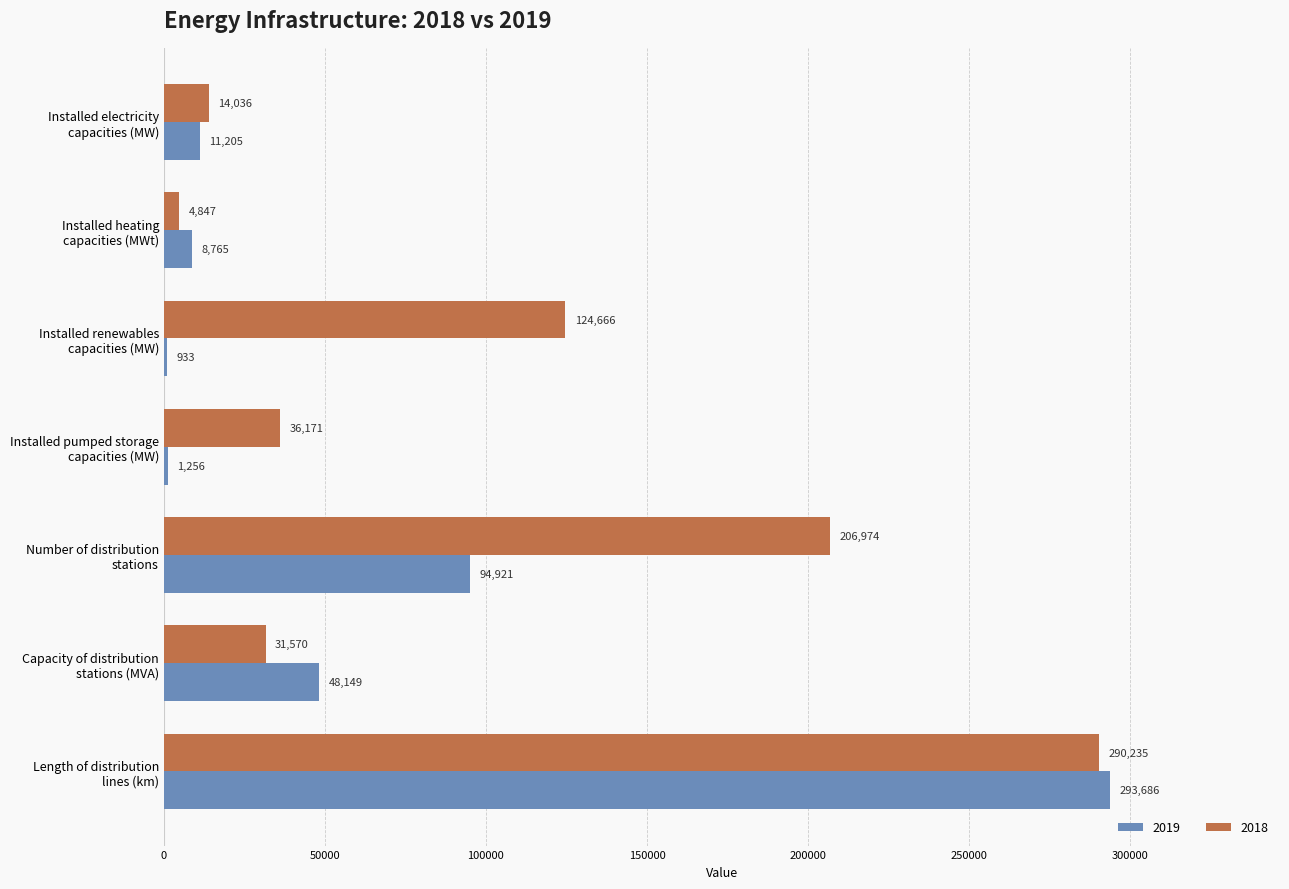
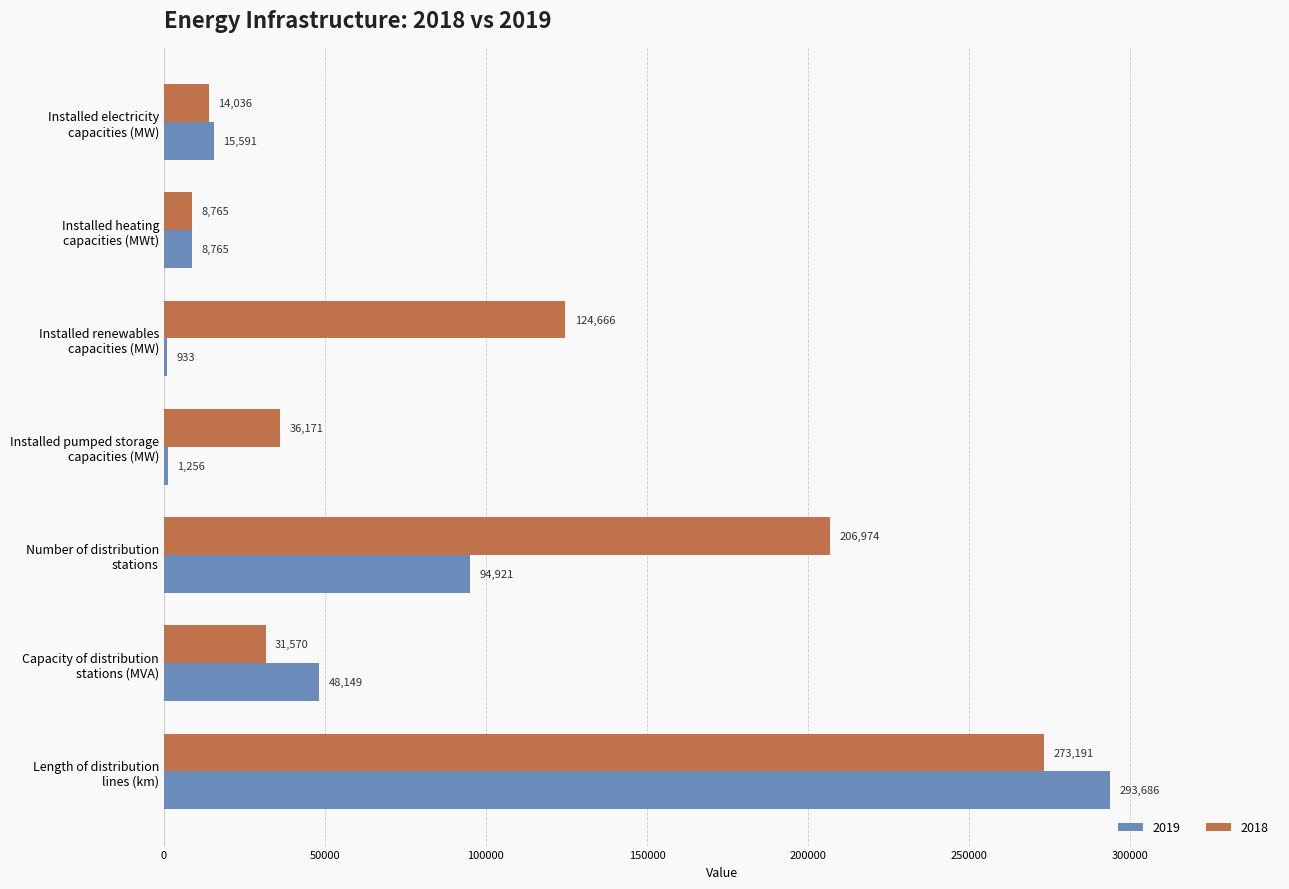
  {
    "2019": {
-     "Installed electricity capacities (MW)": "11,205",
+     "Installed electricity capacities (MW)": "15,591",
      "Installed heating capacities (MWt)": "8,765",
      "Installed renewables capacities (MW)": "933",
      "Installed pumped storage capacities (MW)": "1,256",
      "Number of distribution stations": "94,921",
      "Capacity of distribution stations (MVA)": "48,149",
      "Length of distribution lines (km)": "293,686"
    },
    "2018": {
      "Installed electricity capacities (MW)": "14,036",
-     "Installed heating capacities (MWt)": "4,847",
+     "Installed heating capacities (MWt)": "8,765",
      "Installed renewables capacities (MW)": "124,666",
      "Installed pumped storage capacities (MW)": "36,171",
      "Number of distribution stations": "206,974",
      "Capacity of distribution stations (MVA)": "31,570",
-     "Length of distribution lines (km)": "290,235"
+     "Length of distribution lines (km)": "273,191"
    }
  }
